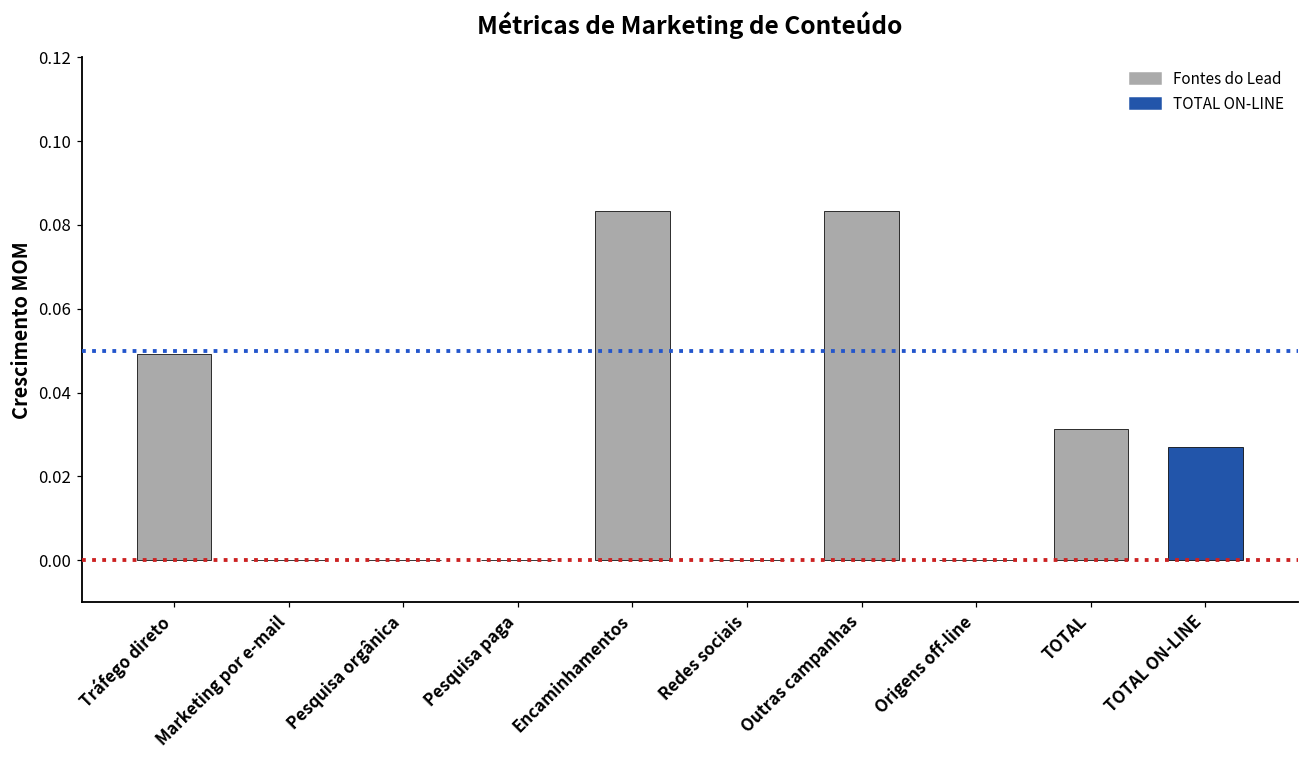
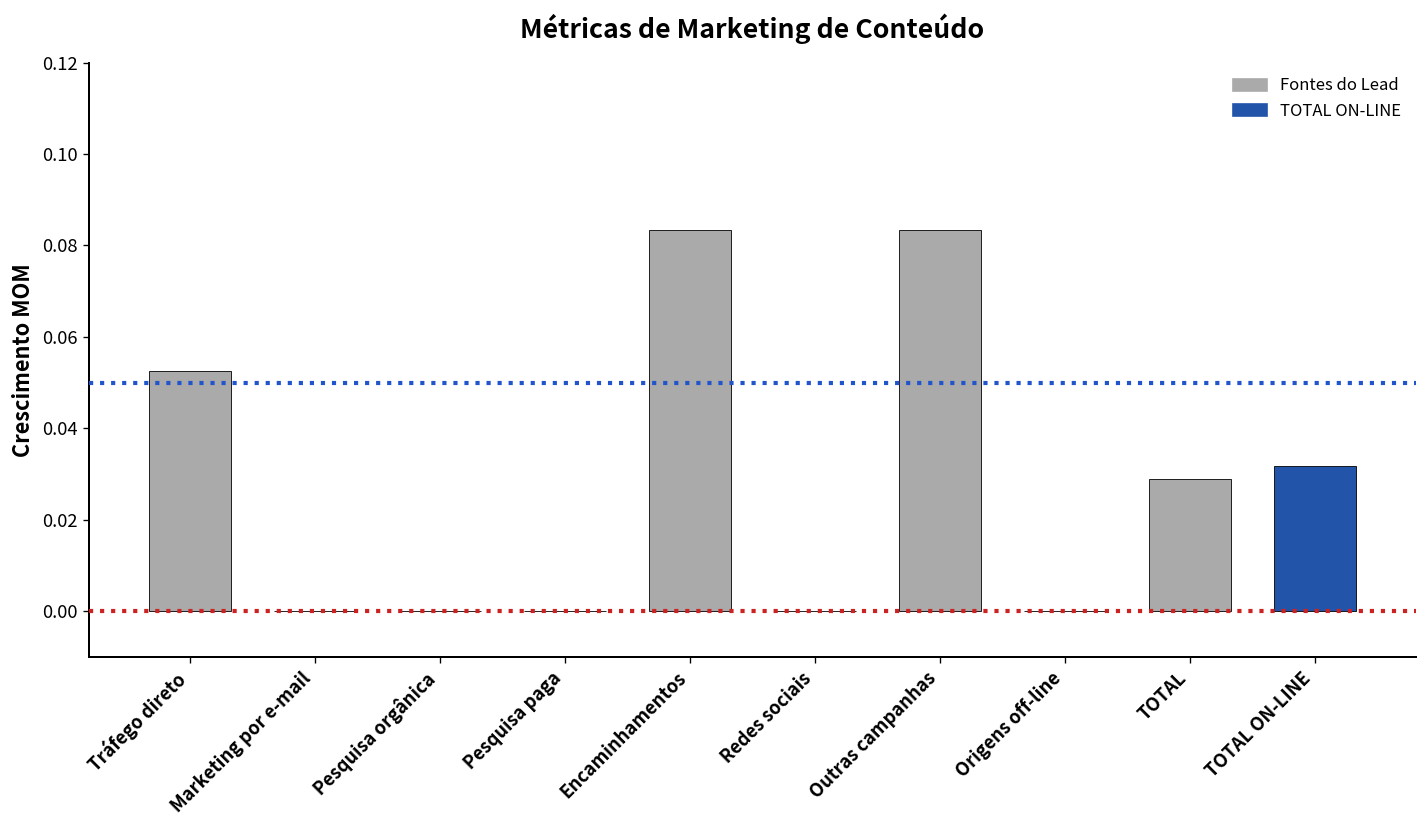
  {
-   "Tráfego direto": 0.049,
+   "Tráfego direto": 0.053,
    "Marketing por e-mail": 0.000,
    "Pesquisa orgânica": 0.000,
    "Pesquisa paga": 0.000,
    "Encaminhamentos": 0.083,
    "Redes sociais": 0.000,
    "Outras campanhas": 0.083,
    "Origens off-line": 0.000,
-   "TOTAL": 0.031,
-   "TOTAL ON-LINE": 0.027
+   "TOTAL": 0.029,
+   "TOTAL ON-LINE": 0.032
  }
